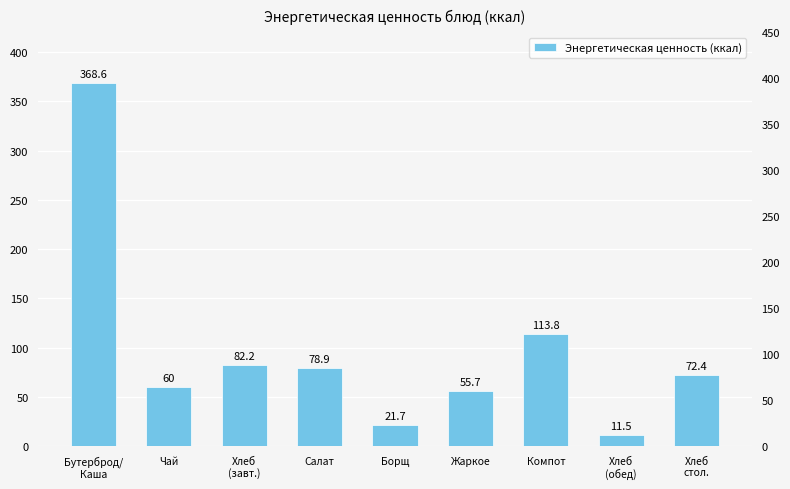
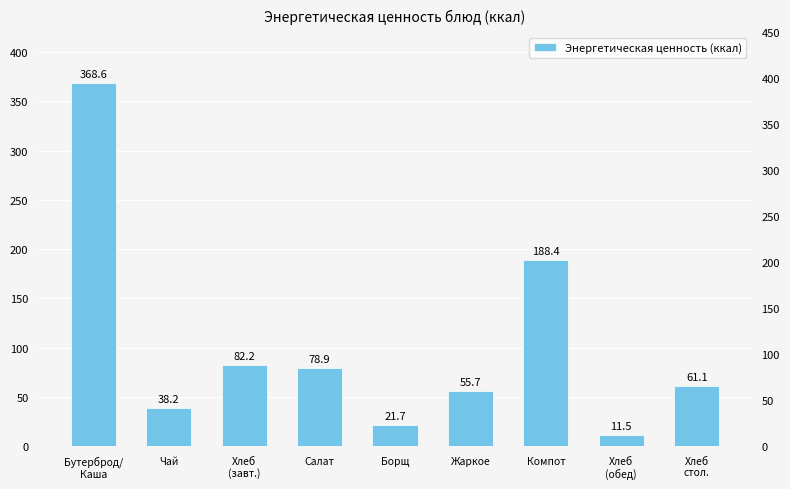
  {
    "Бутерброд/ Каша": 368.6,
-   "Чай": 60,
+   "Чай": 38.2,
    "Хлеб (завт.)": 82.2,
    "Салат": 78.9,
    "Борщ": 21.7,
    "Жаркое": 55.7,
-   "Компот": 113.8,
+   "Компот": 188.4,
    "Хлеб (обед)": 11.5,
-   "Хлеб стол.": 72.4
+   "Хлеб стол.": 61.1
  }
